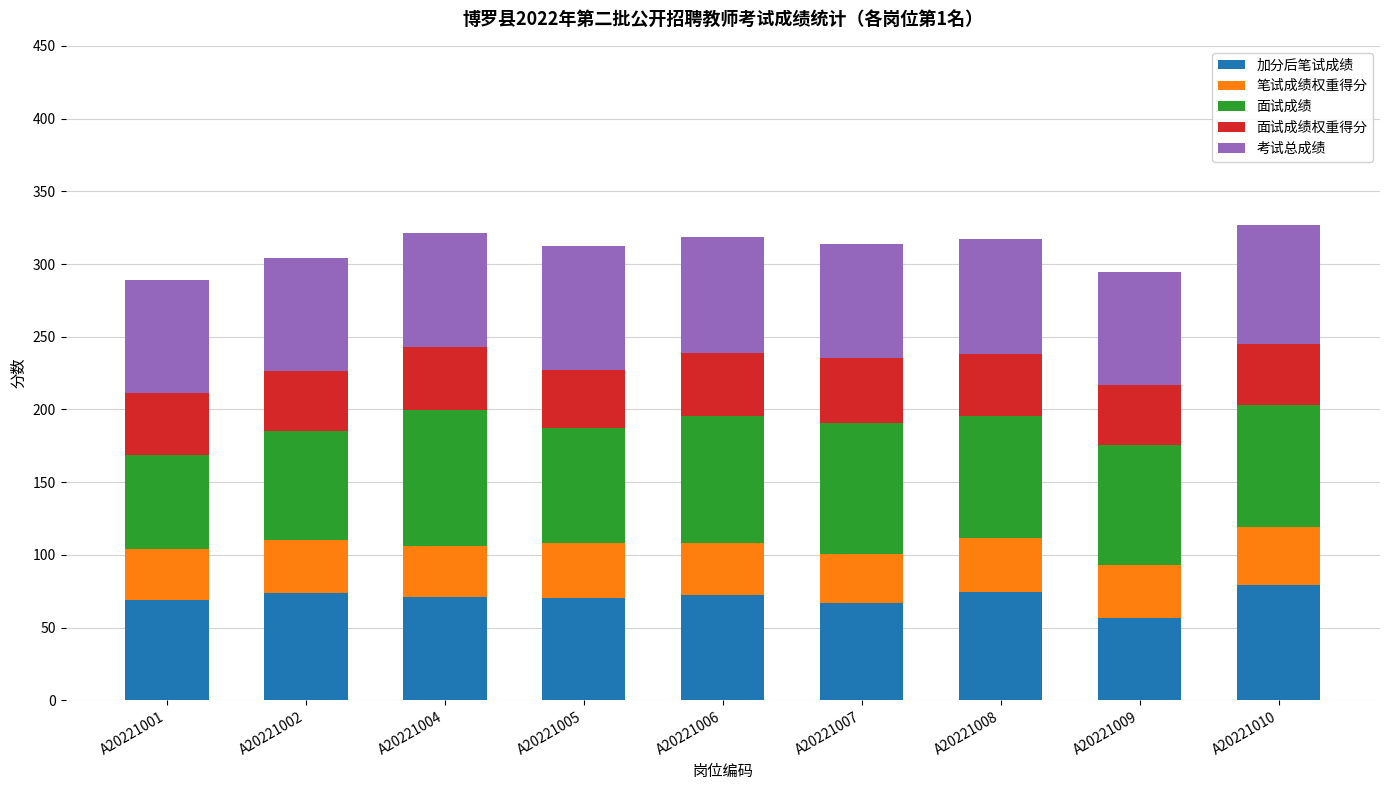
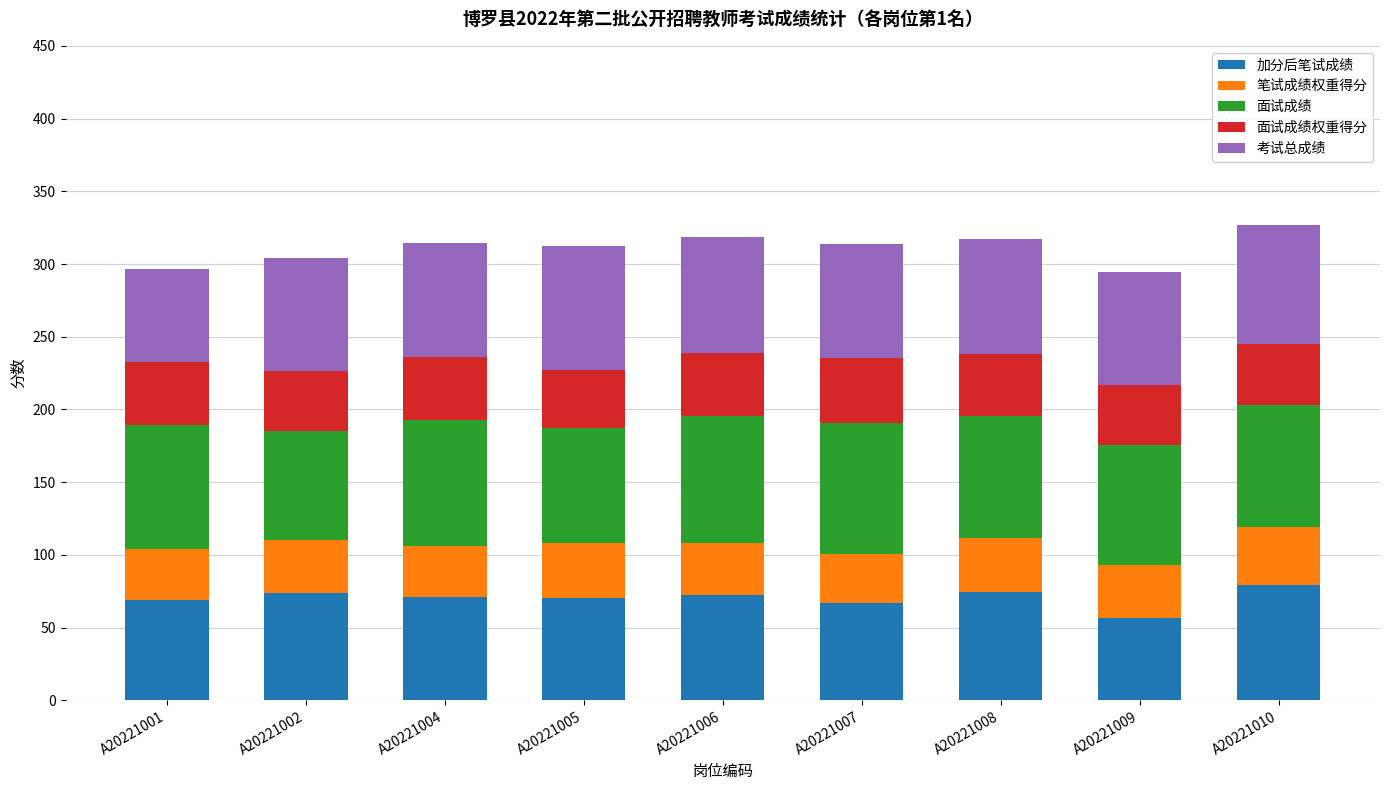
  {
    "加分后笔试成绩": {
      "A20221001": 69,
      "A20221002": 74,
      "A20221004": 71,
      "A20221005": 70,
      "A20221006": 72,
      "A20221007": 67,
      "A20221008": 74,
      "A20221009": 57,
      "A20221010": 79
    },
    "笔试成绩权重得分": {
      "A20221001": 35,
      "A20221002": 37,
      "A20221004": 35,
      "A20221005": 38,
      "A20221006": 36,
      "A20221007": 34,
      "A20221008": 37,
      "A20221009": 36,
      "A20221010": 40
    },
    "面试成绩": {
-     "A20221001": 65,
+     "A20221001": 86,
      "A20221002": 75,
-     "A20221004": 94,
+     "A20221004": 86,
      "A20221005": 79,
      "A20221006": 87,
      "A20221007": 90,
      "A20221008": 84,
      "A20221009": 83,
      "A20221010": 84
    },
    "面试成绩权重得分": {
      "A20221001": 43,
      "A20221002": 41,
      "A20221004": 43,
      "A20221005": 40,
      "A20221006": 43,
      "A20221007": 45,
      "A20221008": 42,
      "A20221009": 41,
      "A20221010": 42
    },
    "考试总成绩": {
-     "A20221001": 78,
+     "A20221001": 64,
      "A20221002": 78,
      "A20221004": 79,
      "A20221005": 85,
      "A20221006": 80,
      "A20221007": 78,
      "A20221008": 79,
      "A20221009": 78,
      "A20221010": 82
    }
  }
